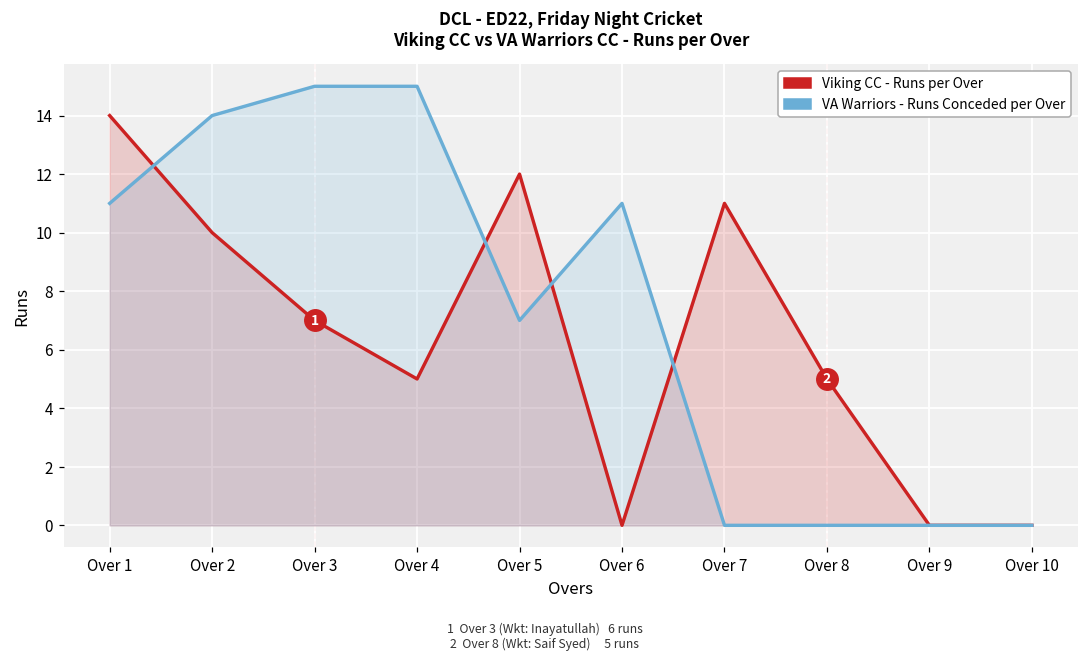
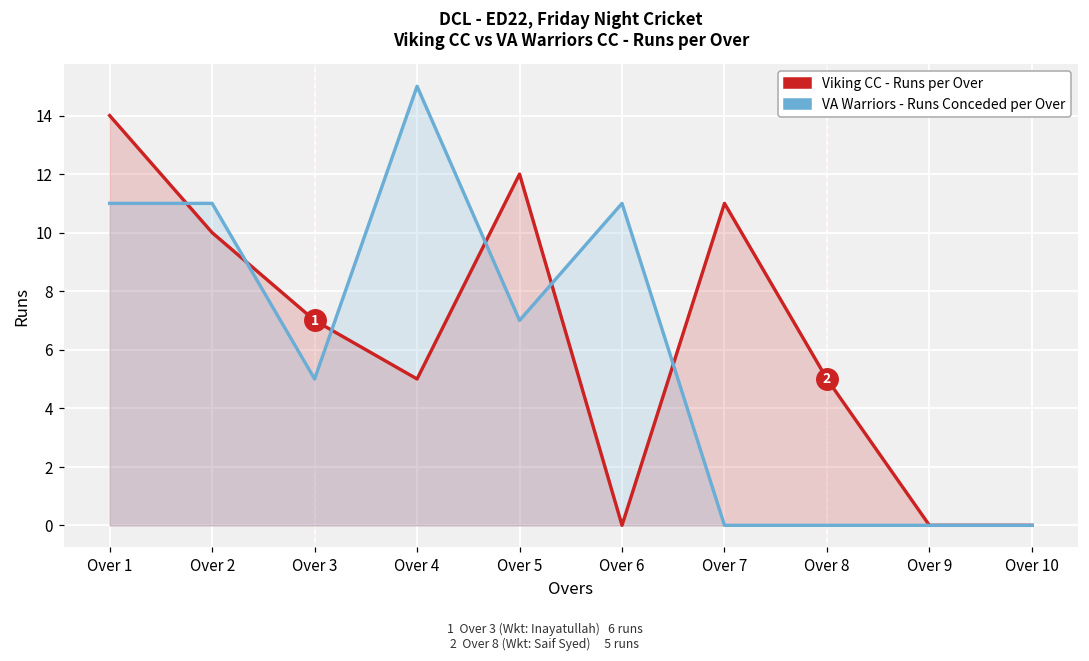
  {
    "VA Warriors - Runs Conceded per Over": {
      "Over 1": 11,
-     "Over 2": 14,
-     "Over 3": 15,
+     "Over 2": 11,
+     "Over 3": 5,
      "Over 4": 15,
      "Over 5": 7,
      "Over 6": 11,
      "Over 7": 0,
      "Over 8": 0
    }
  }
